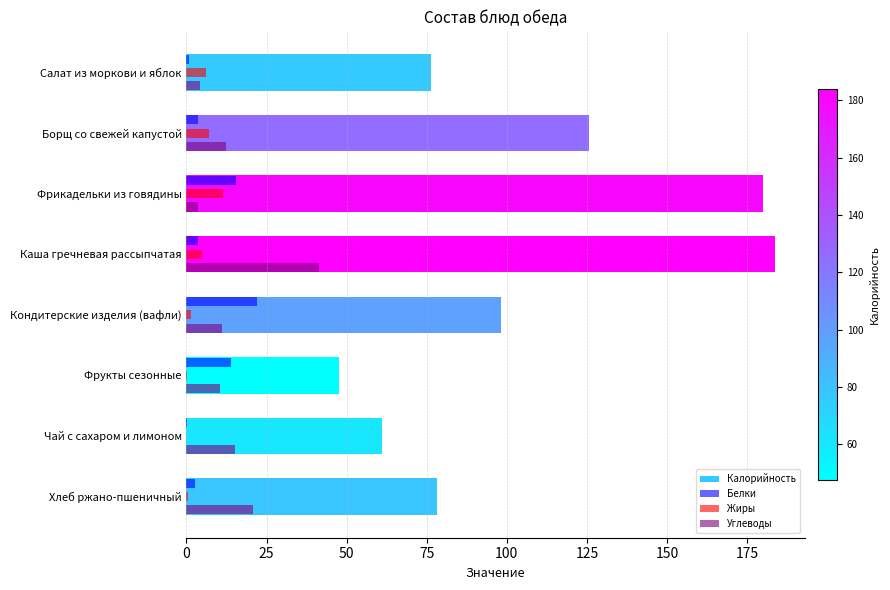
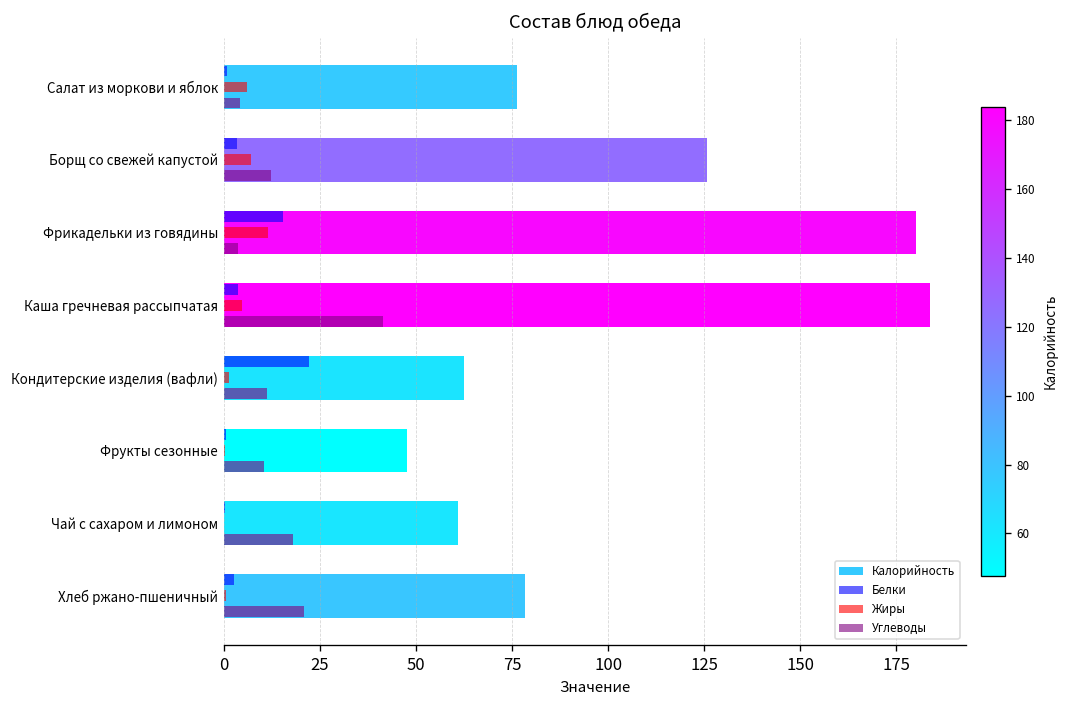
  {
    "Калорийность": {
      "Салат из моркови и яблок": 76,
      "Борщ со свежей капустой": 126,
      "Фрикадельки из говядины": 180,
      "Каша гречневая рассыпчатая": 184,
-     "Кондитерские изделия (вафли)": 98,
+     "Кондитерские изделия (вафли)": 63,
      "Фрукты сезонные": 48,
      "Чай с сахаром и лимоном": 61,
      "Хлеб ржано-пшеничный": 78
    },
    "Белки": {
-     "Фрукты сезонные": 14
+     "Фрукты сезонные": 1
    },
    "Жиры": {
      "Чай с сахаром и лимоном": 0
    },
    "Углеводы": {
-     "Чай с сахаром и лимоном": 15
+     "Чай с сахаром и лимоном": 18
    }
  }
